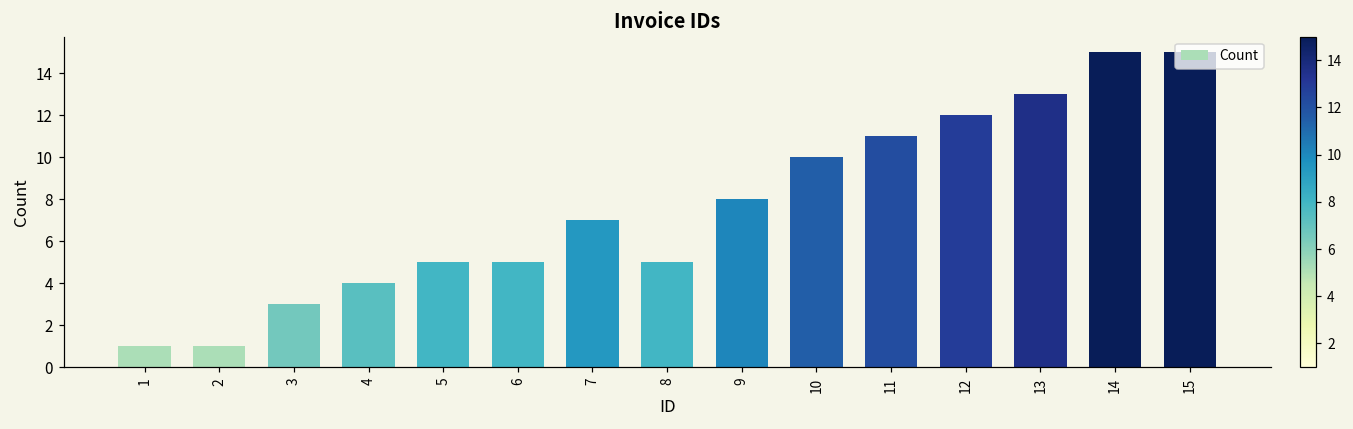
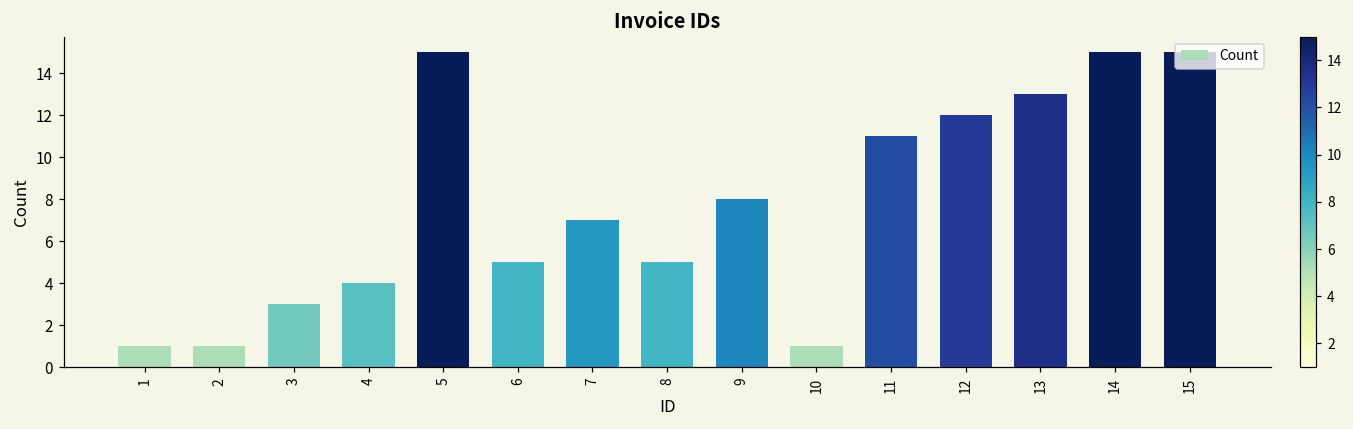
  {
    "1": 1,
    "2": 1,
    "3": 3,
    "4": 4,
-   "5": 5,
+   "5": 15,
    "6": 5,
    "7": 7,
    "8": 5,
    "9": 8,
-   "10": 10,
+   "10": 1,
    "11": 11,
    "12": 12,
    "13": 13,
    "14": 15
  }
